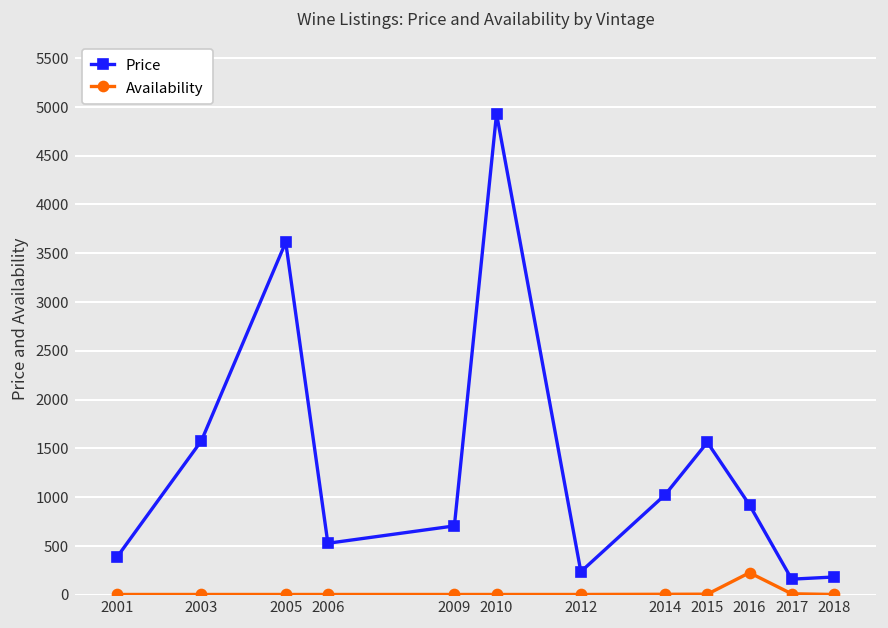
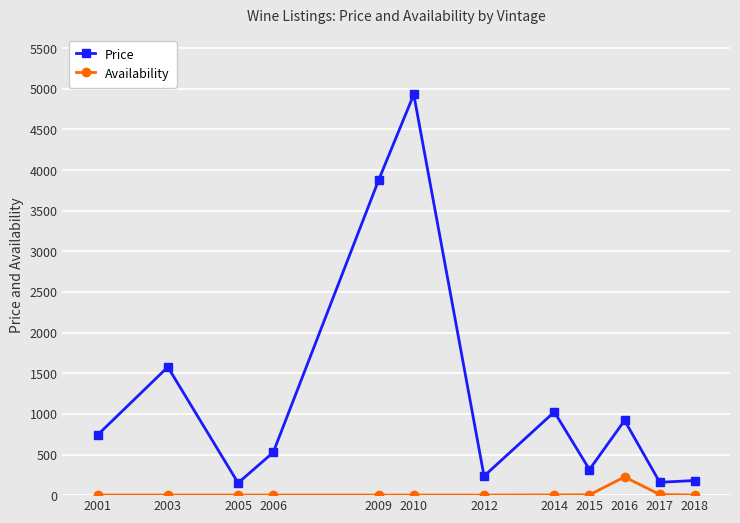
  {
    "Price": {
-     "2001": 400,
+     "2001": 700,
      "2003": 1600,
-     "2005": 3600,
+     "2005": 200,
      "2006": 500,
-     "2009": 700,
+     "2009": 3900,
      "2010": 4900,
      "2012": 200,
      "2014": 1000,
-     "2015": 1600,
+     "2015": 300,
      "2016": 900,
      "2017": 200,
      "2018": 200
    },
    "Availability": {
      "2001": 0,
      "2003": 0,
      "2005": 0,
      "2006": 0,
      "2009": 0,
      "2010": 0,
      "2012": 0,
      "2014": 0,
      "2015": 0,
      "2016": 200,
      "2017": 0,
      "2018": 0
    }
  }
